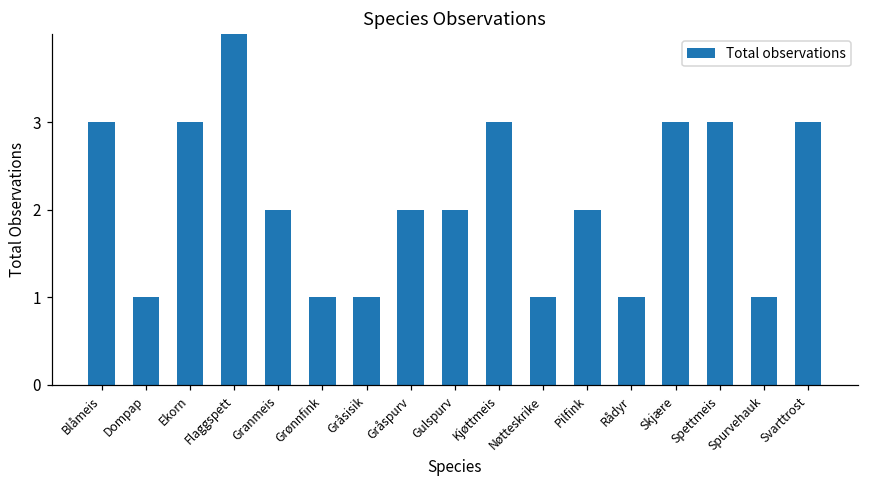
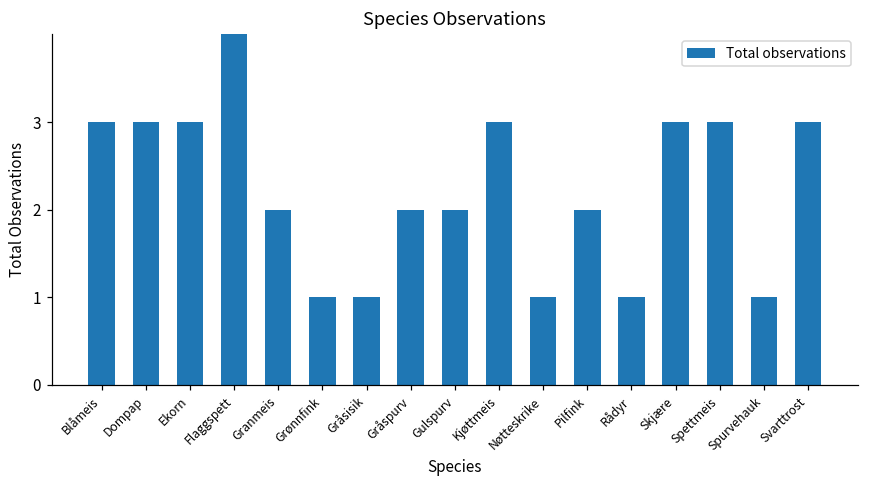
  {
    "Blåmeis": 3,
-   "Dompap": 1,
+   "Dompap": 3,
    "Ekorn": 3,
    "Flaggspett": 4,
    "Granmeis": 2,
    "Grønnfink": 1,
    "Gråsisik": 1,
    "Gråspurv": 2,
    "Gulspurv": 2,
    "Kjøttmeis": 3,
    "Nøtteskrike": 1,
    "Pilfink": 2,
    "Rådyr": 1,
    "Skjære": 3,
    "Spettmeis": 3,
    "Spurvehauk": 1,
    "Svarttrost": 3
  }
